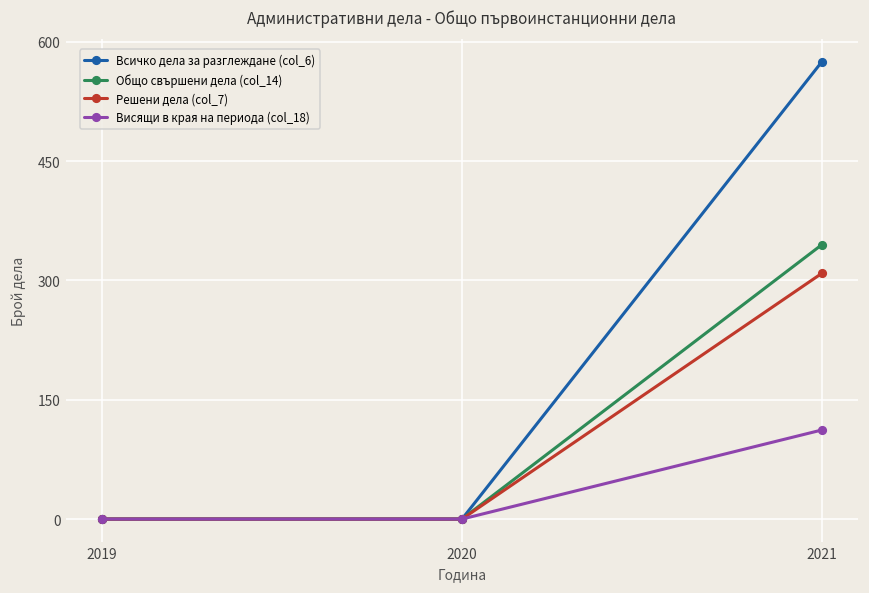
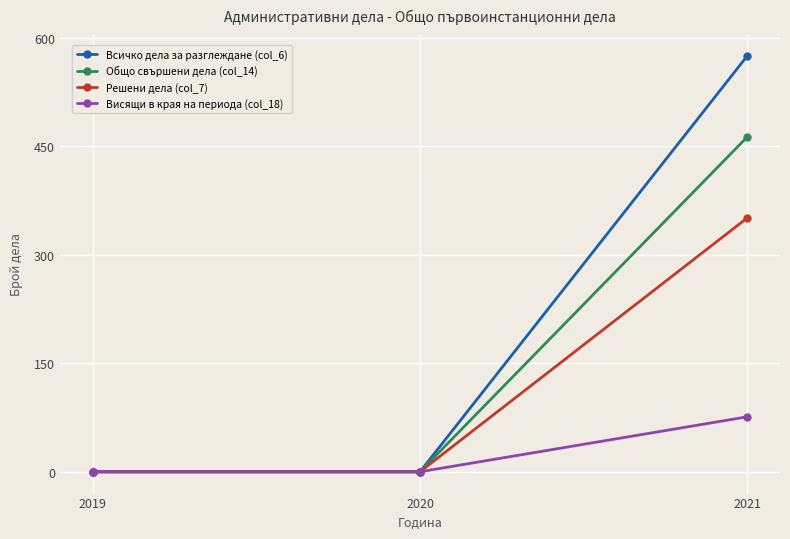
  {
    "Всичко дела за разглеждане (col_6)": {
      "2021": 580
    },
    "Общо свършени дела (col_14)": {
-     "2021": 350
+     "2021": 460
    },
    "Решени дела (col_7)": {
-     "2021": 310
+     "2021": 350
    },
    "Висящи в края на периода (col_18)": {
-     "2021": 110
+     "2021": 80
    }
  }
